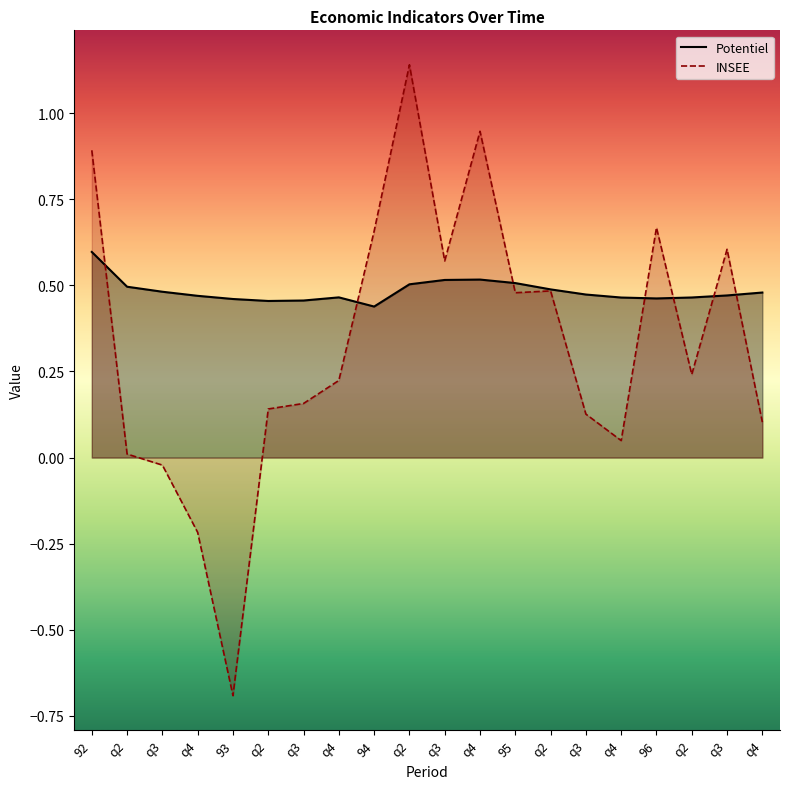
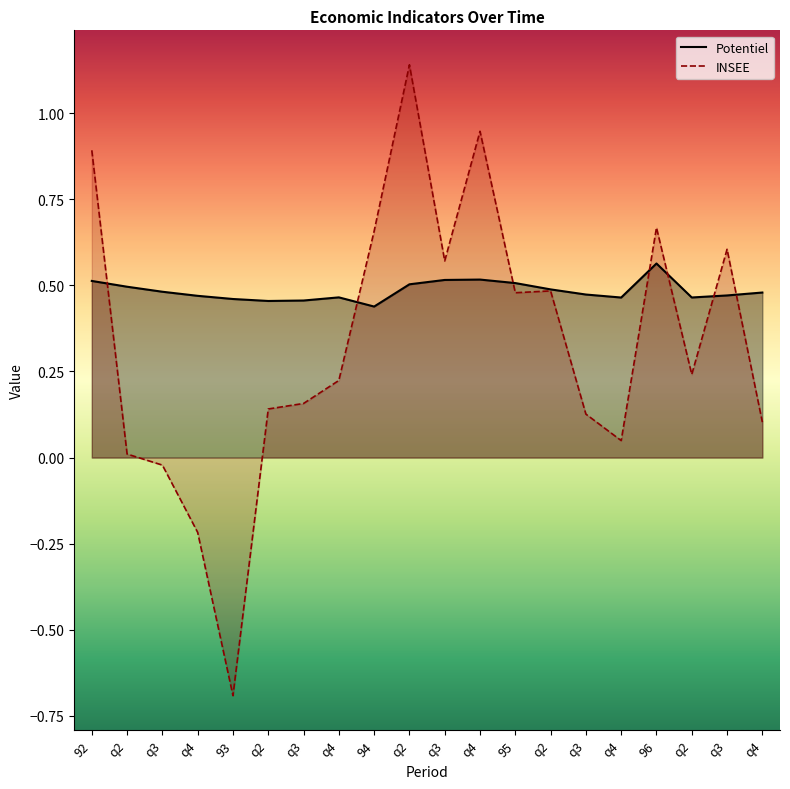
  {
    "Potentiel": {
-     "92": 0.60,
+     "92": 0.51,
      "93": 0.46,
      "94": 0.44,
      "95": 0.51,
-     "96": 0.46
+     "96": 0.56
    }
  }
